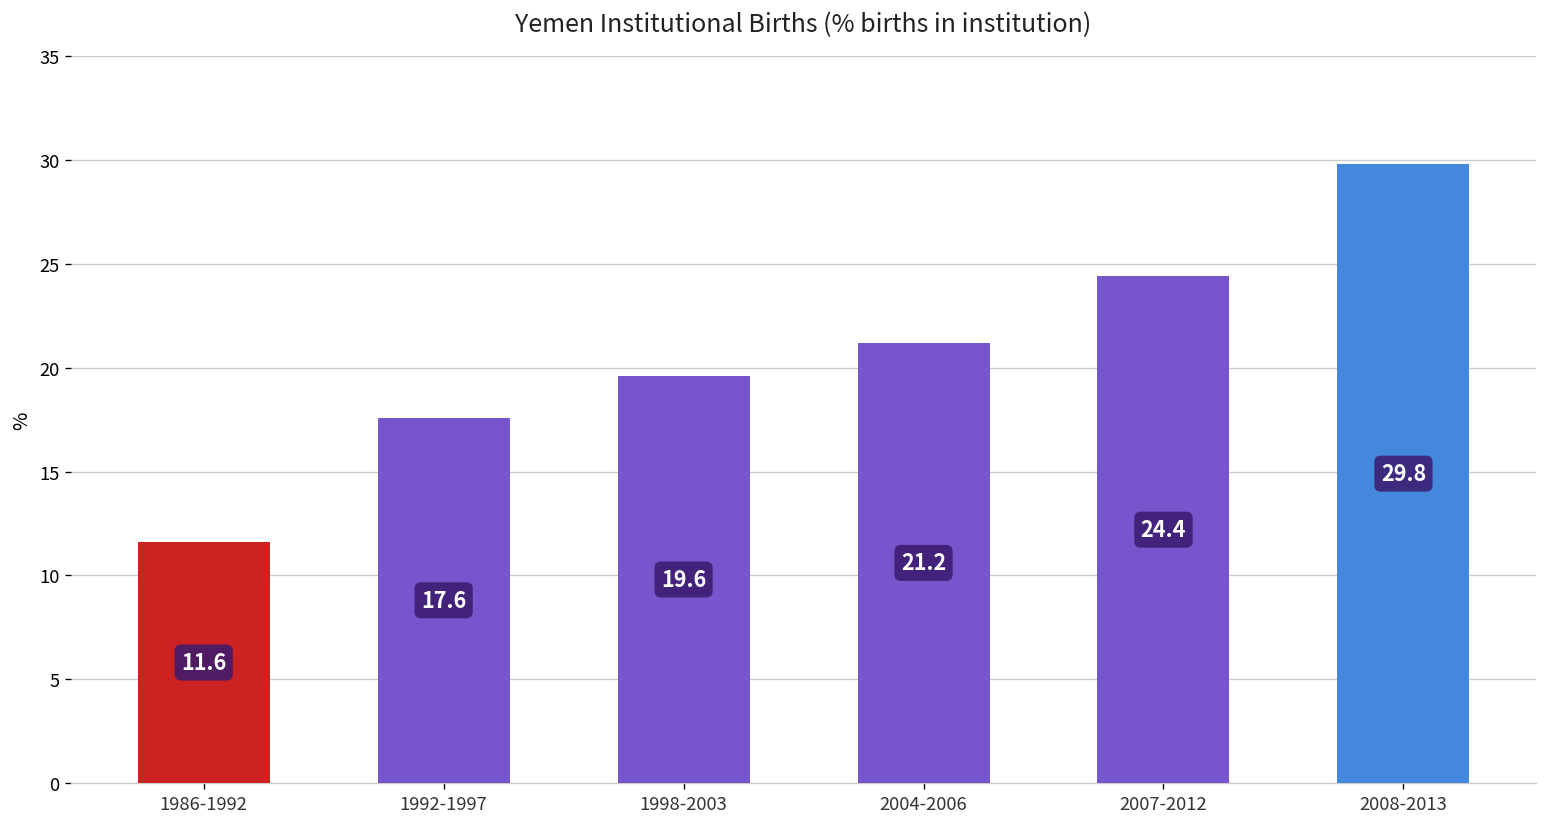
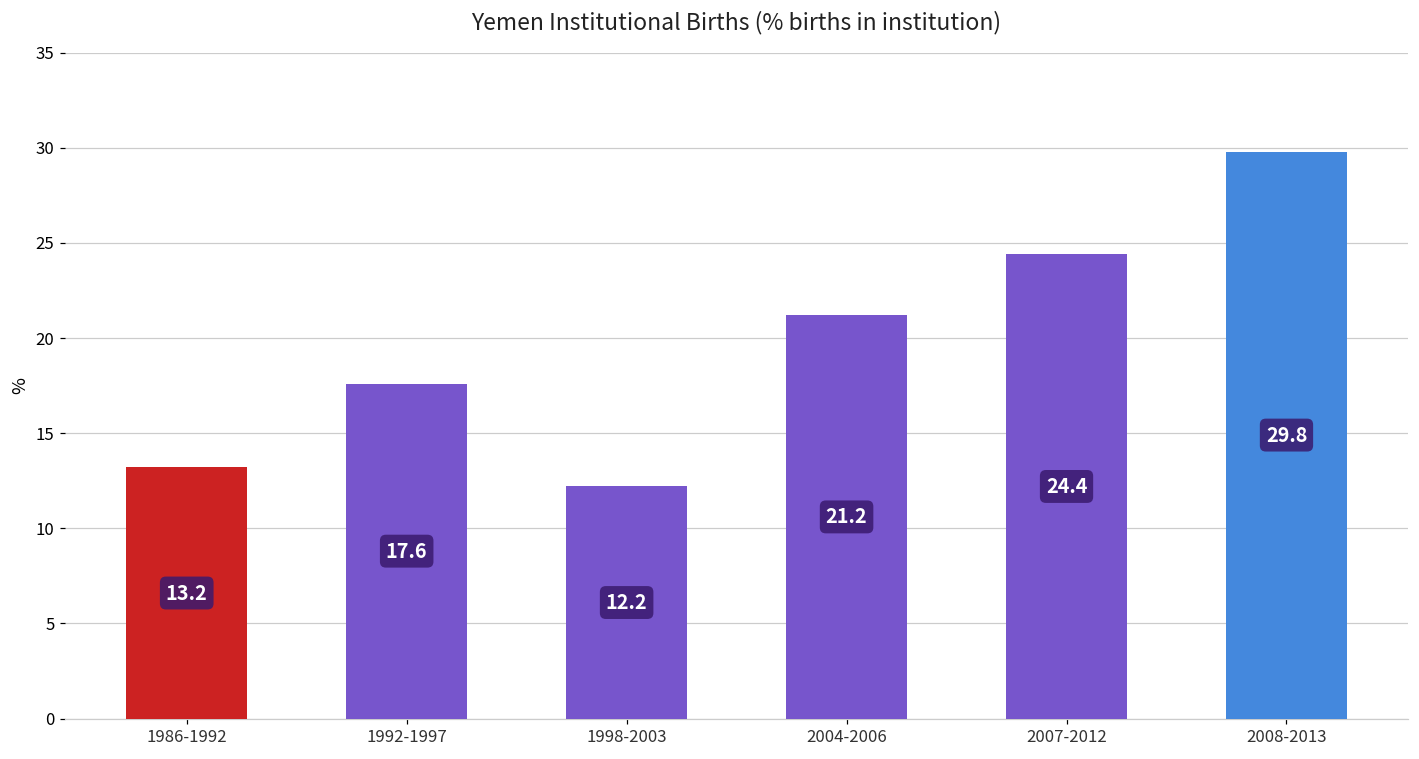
  {
-   "1986-1992": 11.6,
-   "1998-2003": 19.6
+   "1986-1992": 13.2,
+   "1998-2003": 12.2
  }
